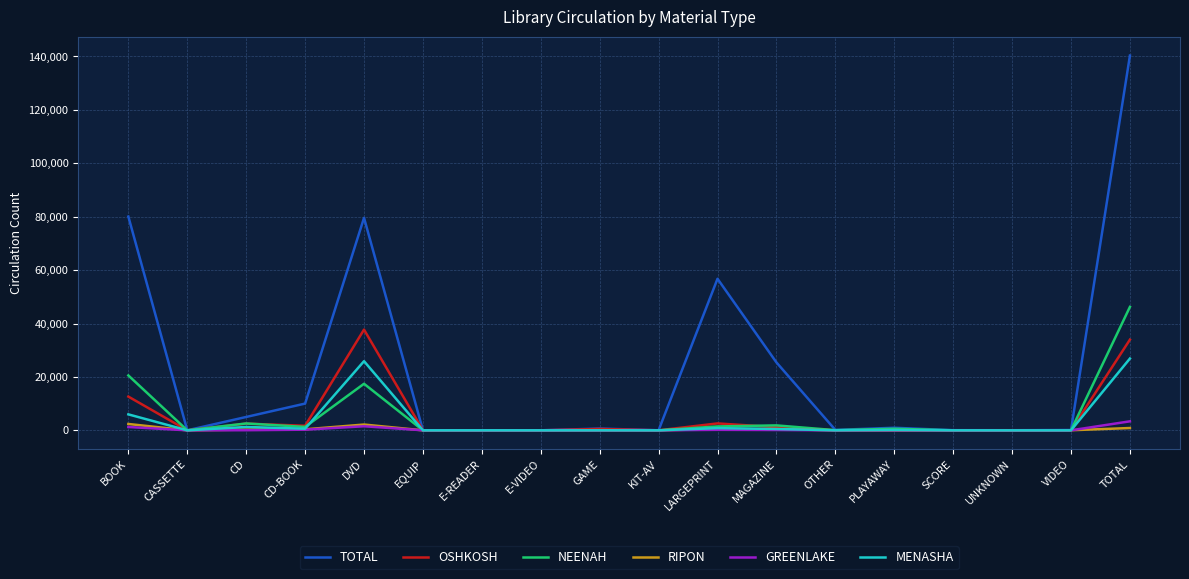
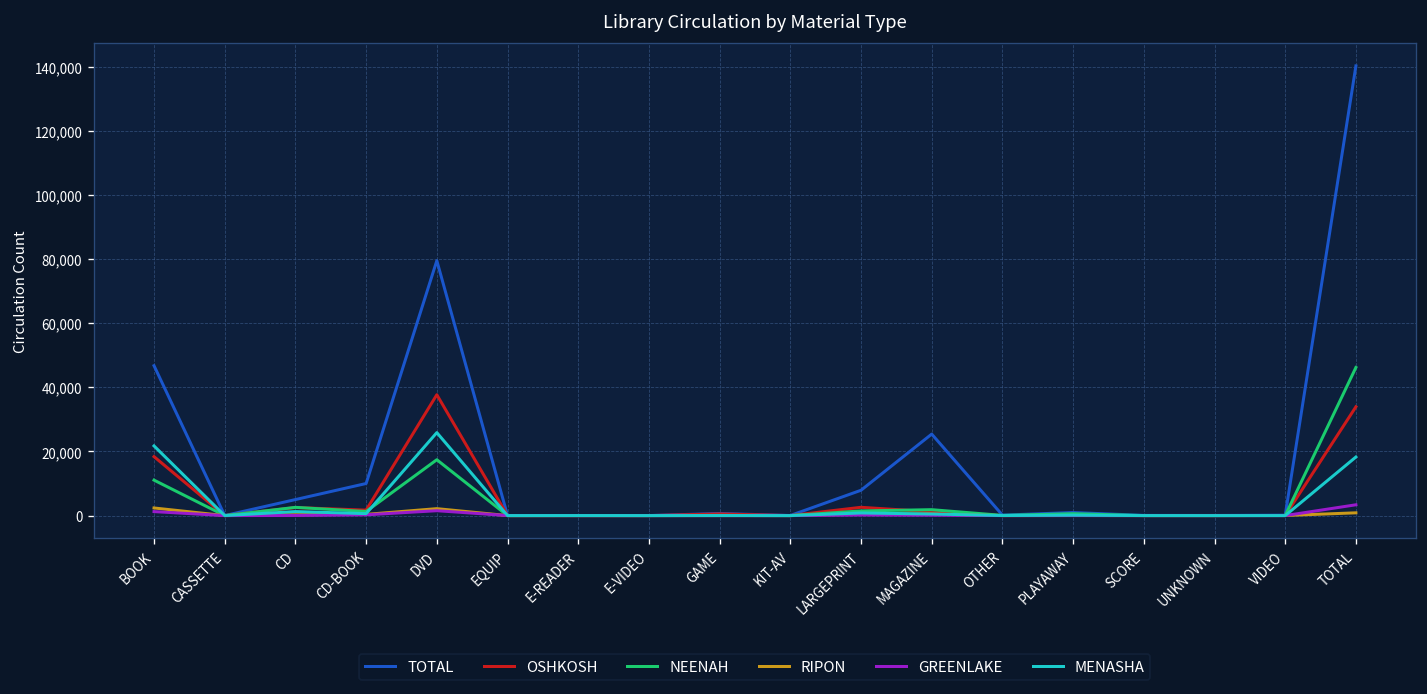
  {
    "TOTAL": {
-     "BOOK": "80,000",
+     "BOOK": "47,000",
      "CD": "5,000",
      "CD-BOOK": "10,000",
      "DVD": "80,000",
-     "LARGEPRINT": "57,000",
+     "LARGEPRINT": "8,000",
      "MAGAZINE": "25,000",
      "TOTAL": "140,000"
    },
    "OSHKOSH": {
-     "BOOK": "13,000",
+     "BOOK": "18,000",
      "DVD": "38,000",
      "LARGEPRINT": "3,000",
      "TOTAL": "34,000"
    },
    "NEENAH": {
-     "BOOK": "21,000",
+     "BOOK": "11,000",
      "DVD": "17,000",
      "TOTAL": "46,000"
    },
    "RIPON": {
      "BOOK": "2,000",
      "TOTAL": "1,000"
    },
    "GREENLAKE": {
      "BOOK": "1,000",
      "TOTAL": "3,000"
    },
    "MENASHA": {
-     "BOOK": "6,000",
+     "BOOK": "22,000",
      "CD": "1,000",
      "DVD": "26,000",
-     "TOTAL": "27,000"
+     "TOTAL": "18,000"
    }
  }
